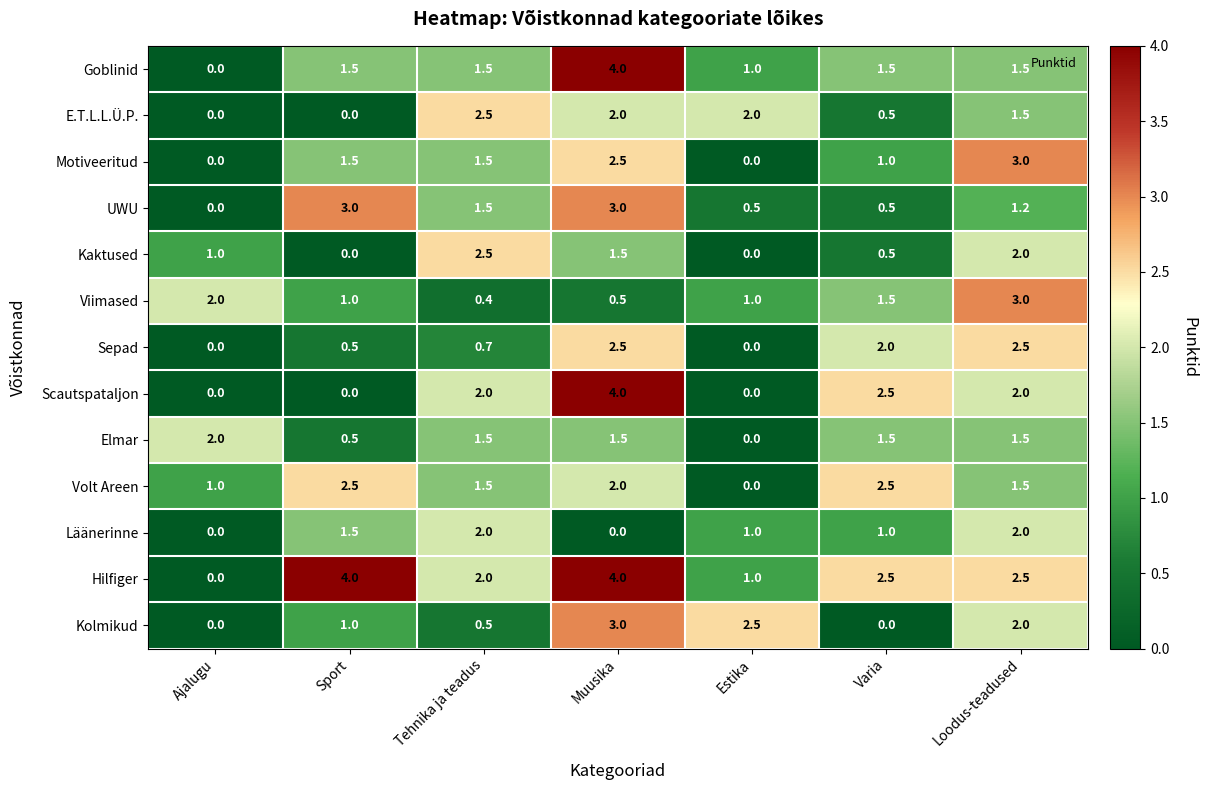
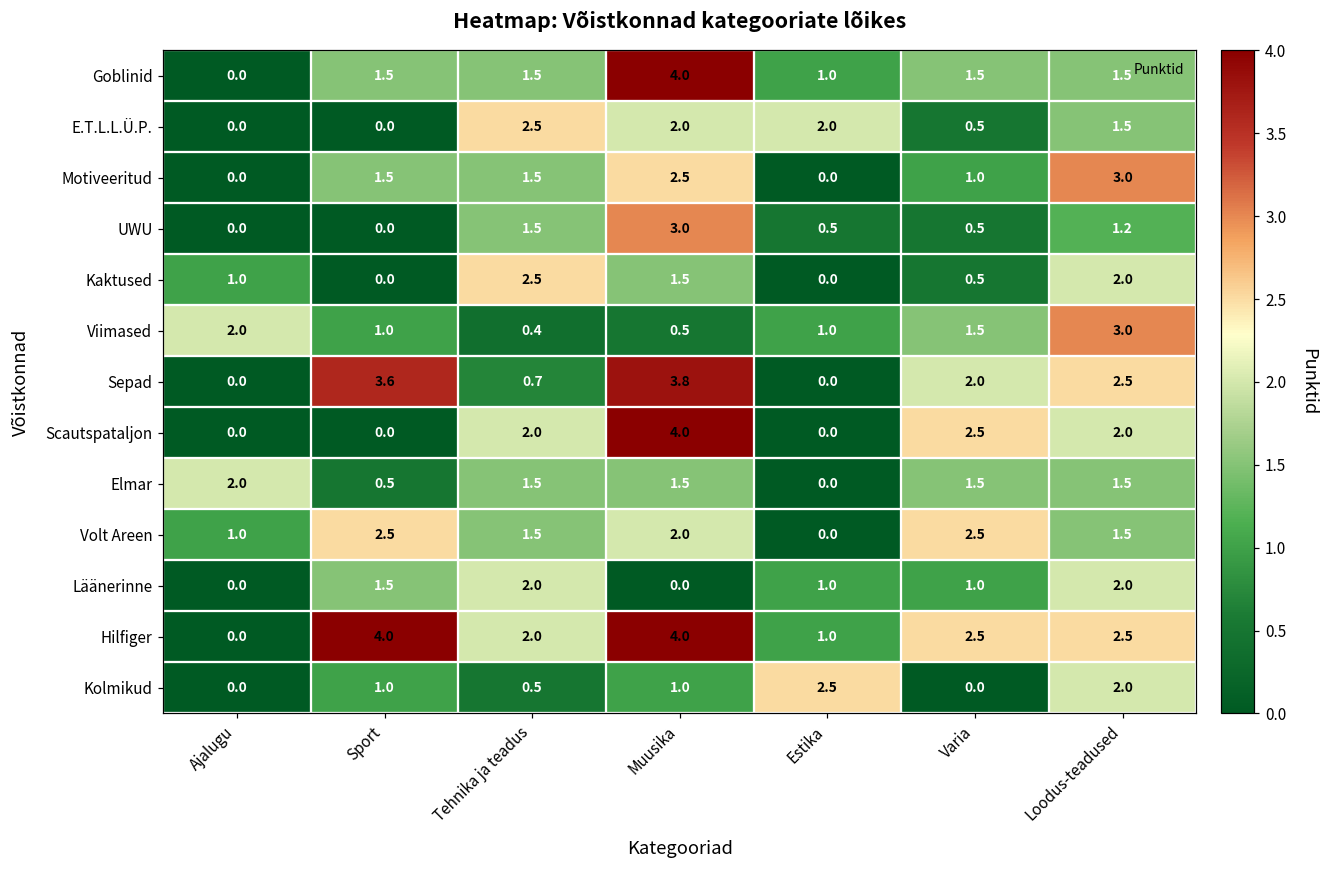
  {
    "Goblinid": {
      "Ajalugu": 0.0,
      "Sport": 1.5,
      "Tehnika ja teadus": 1.5,
      "Muusika": 4.0,
      "Estika": 1.0,
      "Varia": 1.5
    },
    "E.T.L.L.Ü.P.": {
      "Ajalugu": 0.0,
      "Sport": 0.0,
      "Tehnika ja teadus": 2.5,
      "Muusika": 2.0,
      "Estika": 2.0,
      "Varia": 0.5,
      "Loodus-teadused": 1.5
    },
    "Motiveeritud": {
      "Ajalugu": 0.0,
      "Sport": 1.5,
      "Tehnika ja teadus": 1.5,
      "Muusika": 2.5,
      "Estika": 0.0,
      "Varia": 1.0,
      "Loodus-teadused": 3.0
    },
    "UWU": {
      "Ajalugu": 0.0,
-     "Sport": 3.0,
+     "Sport": 0.0,
      "Tehnika ja teadus": 1.5,
      "Muusika": 3.0,
      "Estika": 0.5,
      "Varia": 0.5,
      "Loodus-teadused": 1.2
    },
    "Kaktused": {
      "Ajalugu": 1.0,
      "Sport": 0.0,
      "Tehnika ja teadus": 2.5,
      "Muusika": 1.5,
      "Estika": 0.0,
      "Varia": 0.5,
      "Loodus-teadused": 2.0
    },
    "Viimased": {
      "Ajalugu": 2.0,
      "Sport": 1.0,
      "Tehnika ja teadus": 0.4,
      "Muusika": 0.5,
      "Estika": 1.0,
      "Varia": 1.5,
      "Loodus-teadused": 3.0
    },
    "Sepad": {
      "Ajalugu": 0.0,
-     "Sport": 0.5,
+     "Sport": 3.6,
      "Tehnika ja teadus": 0.7,
-     "Muusika": 2.5,
+     "Muusika": 3.8,
      "Estika": 0.0,
      "Varia": 2.0,
      "Loodus-teadused": 2.5
    },
    "Scautspataljon": {
      "Ajalugu": 0.0,
      "Sport": 0.0,
      "Tehnika ja teadus": 2.0,
      "Muusika": 4.0,
      "Estika": 0.0,
      "Varia": 2.5,
      "Loodus-teadused": 2.0
    },
    "Elmar": {
      "Ajalugu": 2.0,
      "Sport": 0.5,
      "Tehnika ja teadus": 1.5,
      "Muusika": 1.5,
      "Estika": 0.0,
      "Varia": 1.5,
      "Loodus-teadused": 1.5
    },
    "Volt Areen": {
      "Ajalugu": 1.0,
      "Sport": 2.5,
      "Tehnika ja teadus": 1.5,
      "Muusika": 2.0,
      "Estika": 0.0,
      "Varia": 2.5,
      "Loodus-teadused": 1.5
    },
    "Läänerinne": {
      "Ajalugu": 0.0,
      "Sport": 1.5,
      "Tehnika ja teadus": 2.0,
      "Muusika": 0.0,
      "Estika": 1.0,
      "Varia": 1.0,
      "Loodus-teadused": 2.0
    },
    "Hilfiger": {
      "Ajalugu": 0.0,
      "Sport": 4.0,
      "Tehnika ja teadus": 2.0,
      "Muusika": 4.0,
      "Estika": 1.0,
      "Varia": 2.5,
      "Loodus-teadused": 2.5
    },
    "Kolmikud": {
      "Ajalugu": 0.0,
      "Sport": 1.0,
      "Tehnika ja teadus": 0.5,
-     "Muusika": 3.0,
+     "Muusika": 1.0,
      "Estika": 2.5,
      "Varia": 0.0,
      "Loodus-teadused": 2.0
    }
  }
